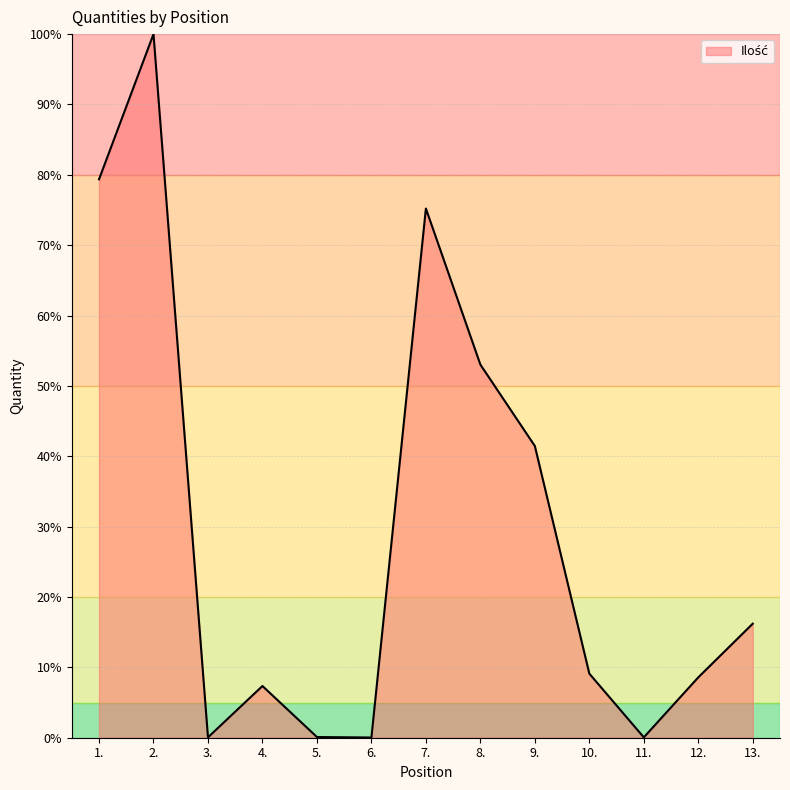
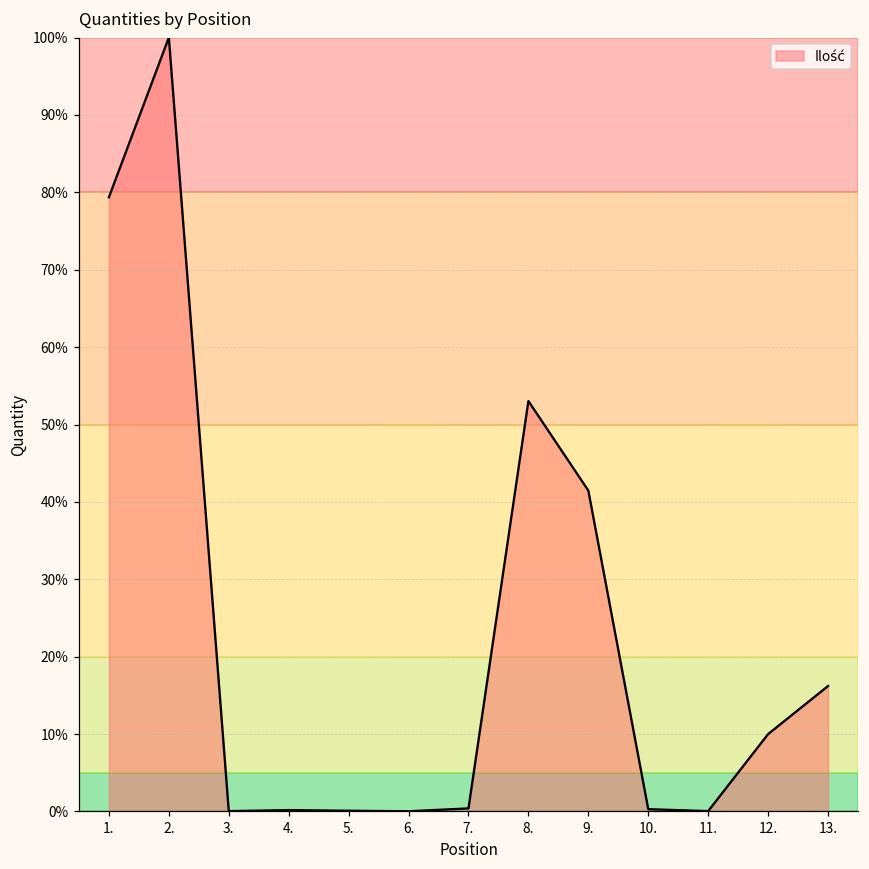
  {
    "1.": "79%",
    "2.": "100%",
    "3.": "0%",
-   "4.": "7%",
+   "4.": "0%",
    "5.": "0%",
    "6.": "0%",
-   "7.": "75%",
+   "7.": "0%",
    "8.": "53%",
    "9.": "41%",
-   "10.": "9%",
+   "10.": "0%",
    "11.": "0%",
-   "12.": "9%",
+   "12.": "10%",
    "13.": "16%"
  }
